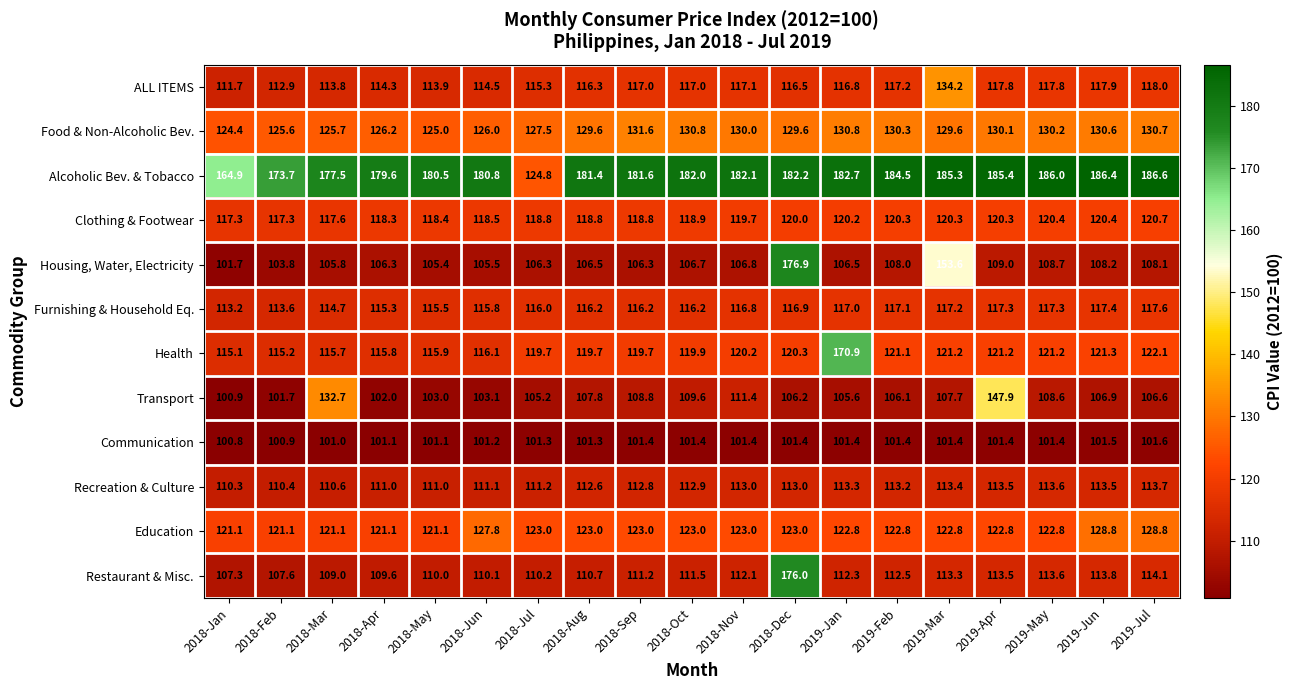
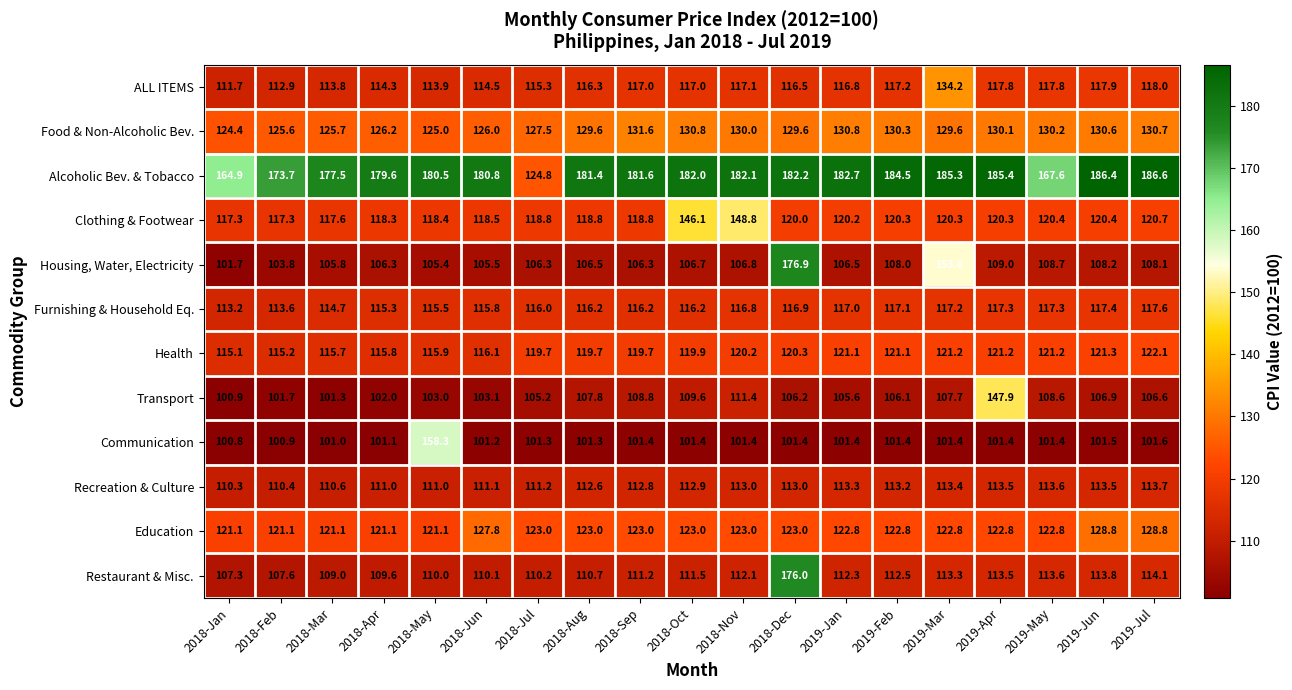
  {
    "Alcoholic Bev. & Tobacco": {
      "2018-Jan": 164.9,
      "2018-Feb": 173.7,
      "2018-Mar": 177.5,
      "2018-Apr": 179.6,
      "2018-May": 180.5,
      "2018-Jun": 180.8,
      "2018-Jul": 124.8,
      "2018-Aug": 181.4,
      "2018-Sep": 181.6,
      "2018-Oct": 182.0,
      "2018-Nov": 182.1,
      "2018-Dec": 182.2,
      "2019-Jan": 182.7,
      "2019-Feb": 184.5,
      "2019-Mar": 185.3,
      "2019-Apr": 185.4,
-     "2019-May": 186.0,
+     "2019-May": 167.6,
      "2019-Jun": 186.4,
      "2019-Jul": 186.6
    },
    "Clothing & Footwear": {
      "2018-Jan": 117.3,
      "2018-Feb": 117.3,
      "2018-Mar": 117.6,
      "2018-Apr": 118.3,
      "2018-May": 118.4,
      "2018-Jun": 118.5,
      "2018-Jul": 118.8,
      "2018-Aug": 118.8,
      "2018-Sep": 118.8,
-     "2018-Oct": 118.9,
-     "2018-Nov": 119.7,
+     "2018-Oct": 146.1,
+     "2018-Nov": 148.8,
      "2018-Dec": 120.0,
      "2019-Jan": 120.2,
      "2019-Feb": 120.3,
      "2019-Mar": 120.3,
      "2019-Apr": 120.3,
      "2019-May": 120.4,
      "2019-Jun": 120.4,
      "2019-Jul": 120.7
    },
    "Health": {
      "2018-Jan": 115.1,
      "2018-Feb": 115.2,
      "2018-Mar": 115.7,
      "2018-Apr": 115.8,
      "2018-May": 115.9,
      "2018-Jun": 116.1,
      "2018-Jul": 119.7,
      "2018-Aug": 119.7,
      "2018-Sep": 119.7,
      "2018-Oct": 119.9,
      "2018-Nov": 120.2,
      "2018-Dec": 120.3,
-     "2019-Jan": 170.9,
+     "2019-Jan": 121.1,
      "2019-Feb": 121.1,
      "2019-Mar": 121.2,
      "2019-Apr": 121.2,
      "2019-May": 121.2,
      "2019-Jun": 121.3,
      "2019-Jul": 122.1
    },
    "Transport": {
      "2018-Jan": 100.9,
      "2018-Feb": 101.7,
-     "2018-Mar": 132.7,
+     "2018-Mar": 101.3,
      "2018-Apr": 102.0,
      "2018-May": 103.0,
      "2018-Jun": 103.1,
      "2018-Jul": 105.2,
      "2018-Aug": 107.8,
      "2018-Sep": 108.8,
      "2018-Oct": 109.6,
      "2018-Nov": 111.4,
      "2018-Dec": 106.2,
      "2019-Jan": 105.6,
      "2019-Feb": 106.1,
      "2019-Mar": 107.7,
      "2019-Apr": 147.9,
      "2019-May": 108.6,
      "2019-Jun": 106.9,
      "2019-Jul": 106.6
    },
    "Communication": {
      "2018-Jan": 100.8,
      "2018-Feb": 100.9,
      "2018-Mar": 101.0,
      "2018-Apr": 101.1,
-     "2018-May": 101.1,
+     "2018-May": 158.3,
      "2018-Jun": 101.2,
      "2018-Jul": 101.3,
      "2018-Aug": 101.3,
      "2018-Sep": 101.4,
      "2018-Oct": 101.4,
      "2018-Nov": 101.4,
      "2018-Dec": 101.4,
      "2019-Jan": 101.4,
      "2019-Feb": 101.4,
      "2019-Mar": 101.4,
      "2019-Apr": 101.4,
      "2019-May": 101.4,
      "2019-Jun": 101.5,
      "2019-Jul": 101.6
    }
  }
